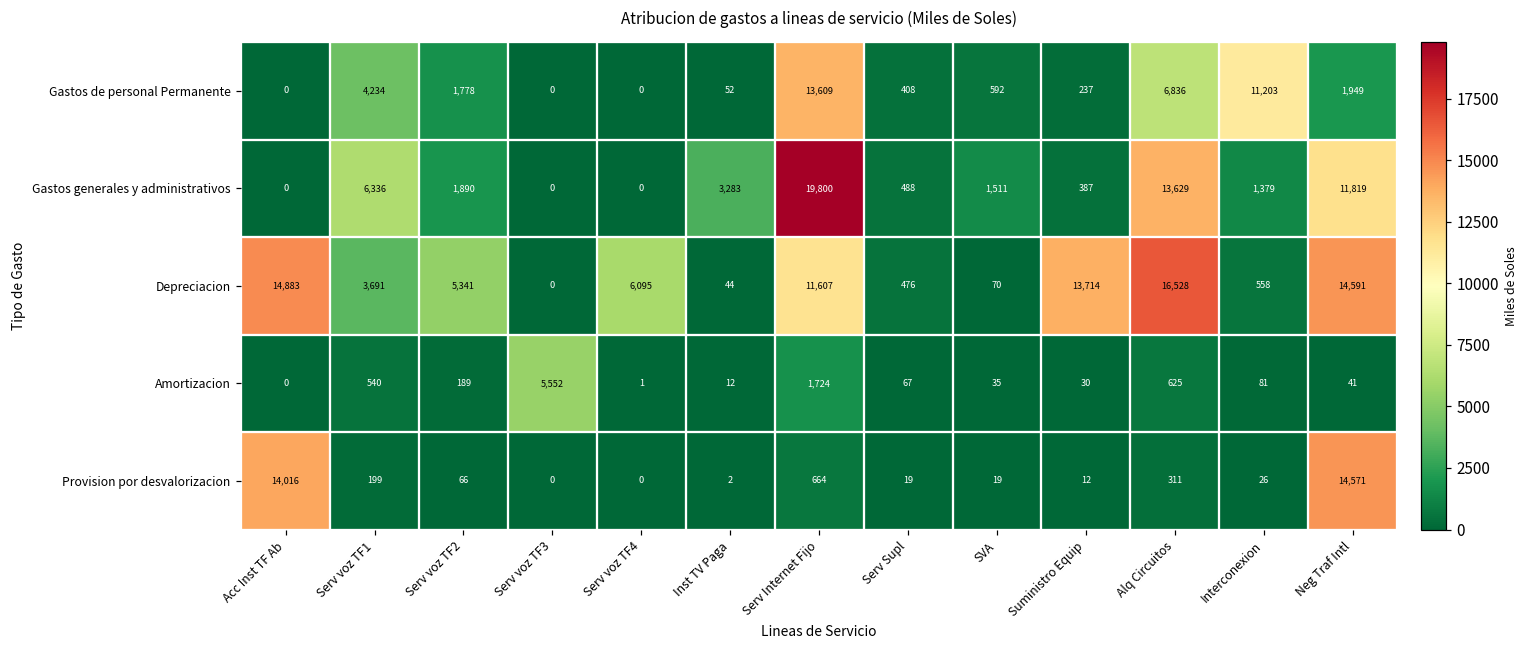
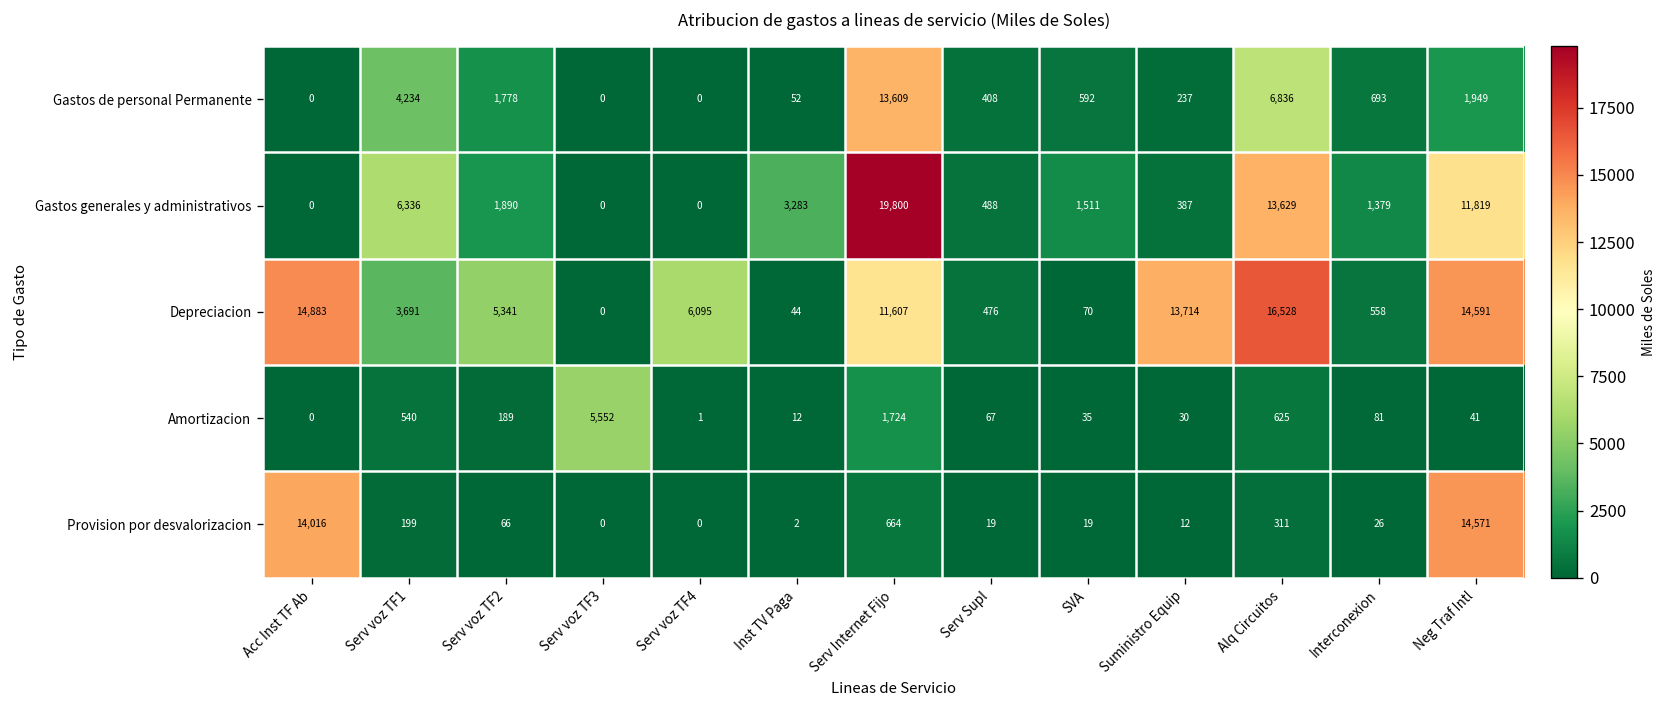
  {
    "Gastos de personal Permanente": {
      "Acc Inst TF Ab": "0",
      "Serv voz TF1": "4,234",
      "Serv voz TF2": "1,778",
      "Serv voz TF3": "0",
      "Serv voz TF4": "0",
      "Inst TV Paga": "52",
      "Serv Internet Fijo": "13,609",
      "Serv Supl": "408",
      "SVA": "592",
      "Suministro Equip": "237",
      "Alq Circuitos": "6,836",
-     "Interconexion": "11,203",
+     "Interconexion": "693",
      "Neg Traf Intl": "1,949"
    },
    "Gastos generales y administrativos": {
      "Acc Inst TF Ab": "0",
      "Serv voz TF1": "6,336",
      "Serv voz TF2": "1,890",
      "Serv voz TF3": "0",
      "Serv voz TF4": "0",
      "Inst TV Paga": "3,283",
      "Serv Internet Fijo": "19,800",
      "Serv Supl": "488",
      "SVA": "1,511",
      "Suministro Equip": "387",
      "Alq Circuitos": "13,629",
      "Interconexion": "1,379",
      "Neg Traf Intl": "11,819"
    },
    "Depreciacion": {
      "Acc Inst TF Ab": "14,883",
      "Serv voz TF1": "3,691",
      "Serv voz TF2": "5,341",
      "Serv voz TF3": "0",
      "Serv voz TF4": "6,095",
      "Inst TV Paga": "44",
      "Serv Internet Fijo": "11,607",
      "Serv Supl": "476",
      "SVA": "70",
      "Suministro Equip": "13,714",
      "Alq Circuitos": "16,528",
      "Interconexion": "558",
      "Neg Traf Intl": "14,591"
    },
    "Amortizacion": {
      "Acc Inst TF Ab": "0",
      "Serv voz TF1": "540",
      "Serv voz TF2": "189",
      "Serv voz TF3": "5,552",
      "Serv voz TF4": "1",
      "Inst TV Paga": "12",
      "Serv Internet Fijo": "1,724",
      "Serv Supl": "67",
      "SVA": "35",
      "Suministro Equip": "30",
      "Alq Circuitos": "625",
      "Interconexion": "81",
      "Neg Traf Intl": "41"
    },
    "Provision por desvalorizacion": {
      "Acc Inst TF Ab": "14,016",
      "Serv voz TF1": "199",
      "Serv voz TF2": "66",
      "Serv voz TF3": "0",
      "Serv voz TF4": "0",
      "Inst TV Paga": "2",
      "Serv Internet Fijo": "664",
      "Serv Supl": "19",
      "SVA": "19",
      "Suministro Equip": "12",
      "Alq Circuitos": "311",
      "Interconexion": "26",
      "Neg Traf Intl": "14,571"
    }
  }
